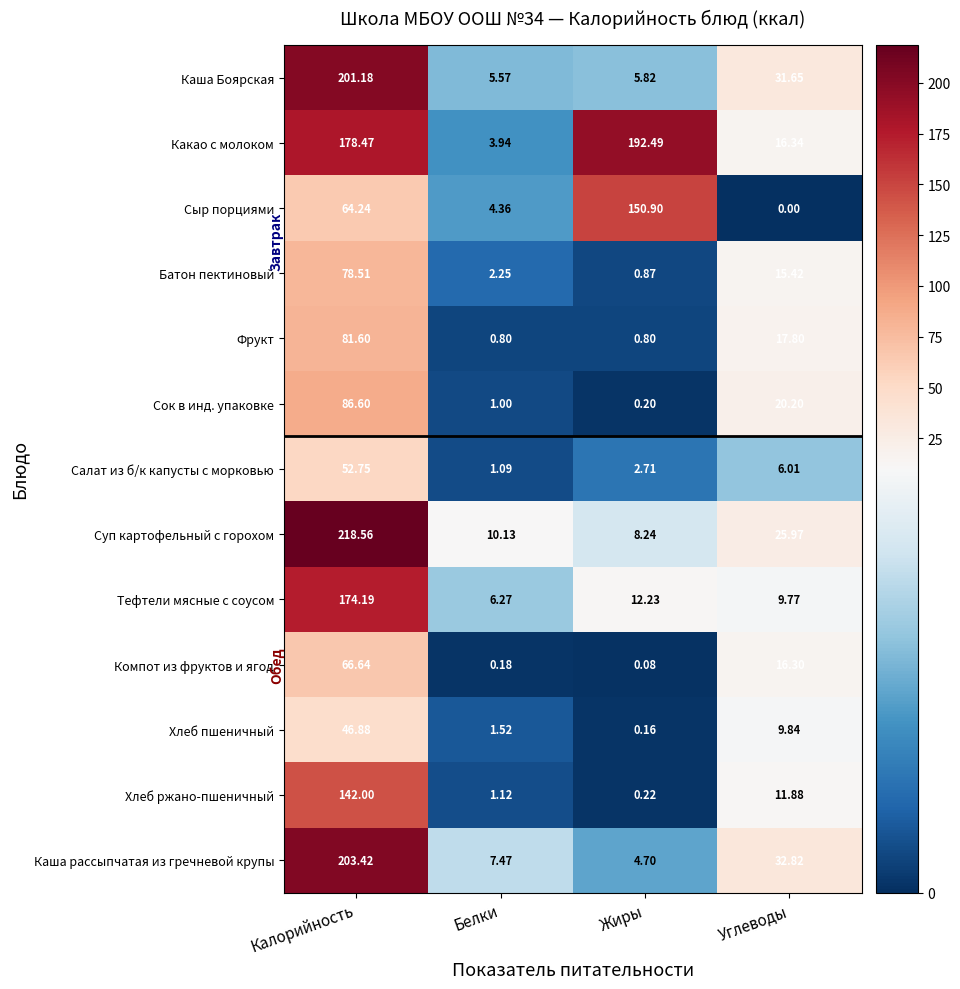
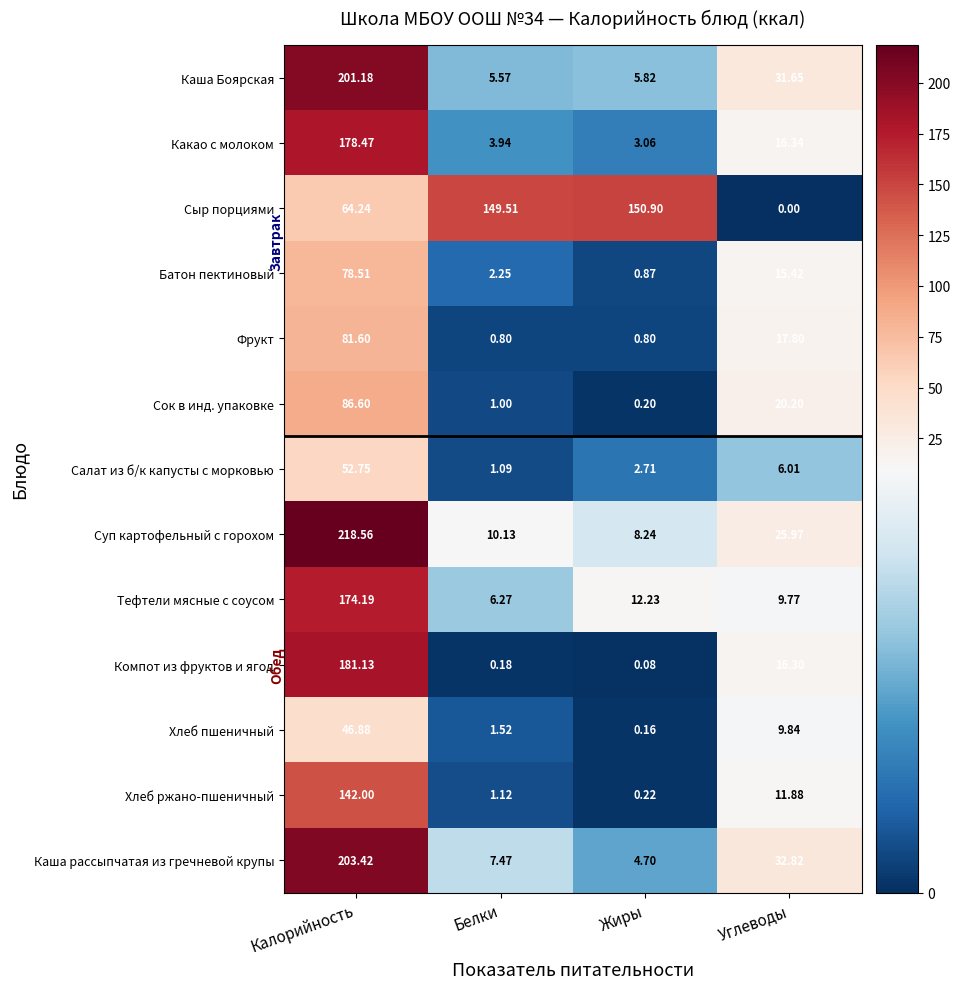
  {
    "Каша Боярская": {
      "Калорийность": 201.18,
      "Белки": 5.57,
      "Жиры": 5.82
    },
    "Какао с молоком": {
      "Калорийность": 178.47,
      "Белки": 3.94,
-     "Жиры": 192.49
+     "Жиры": 3.06
    },
    "Сыр порциями": {
      "Калорийность": 64.24,
-     "Белки": 4.36,
+     "Белки": 149.51,
      "Жиры": 150.90,
      "Углеводы": 0.00
    },
    "Батон пектиновый": {
      "Калорийность": 78.51,
      "Белки": 2.25,
      "Жиры": 0.87
    },
    "Фрукт": {
      "Калорийность": 81.60,
      "Белки": 0.80,
      "Жиры": 0.80
    },
    "Сок в инд. упаковке": {
      "Калорийность": 86.60,
      "Белки": 1.00,
      "Жиры": 0.20
    },
    "Салат из б/к капусты с морковью": {
      "Калорийность": 52.75,
      "Белки": 1.09,
      "Жиры": 2.71,
      "Углеводы": 6.01
    },
    "Суп картофельный с горохом": {
      "Калорийность": 218.56,
      "Белки": 10.13,
      "Жиры": 8.24
    },
    "Тефтели мясные с соусом": {
      "Калорийность": 174.19,
      "Белки": 6.27,
      "Жиры": 12.23,
      "Углеводы": 9.77
    },
    "Компот из фруктов и ягод": {
-     "Калорийность": 66.64,
+     "Калорийность": 181.13,
      "Белки": 0.18,
      "Жиры": 0.08
    },
    "Хлеб пшеничный": {
      "Калорийность": 46.88,
      "Белки": 1.52,
      "Жиры": 0.16,
      "Углеводы": 9.84
    },
    "Хлеб ржано-пшеничный": {
      "Калорийность": 142.00,
      "Белки": 1.12,
      "Жиры": 0.22,
      "Углеводы": 11.88
    },
    "Каша рассыпчатая из гречневой крупы": {
      "Калорийность": 203.42,
      "Белки": 7.47,
      "Жиры": 4.70
    }
  }
